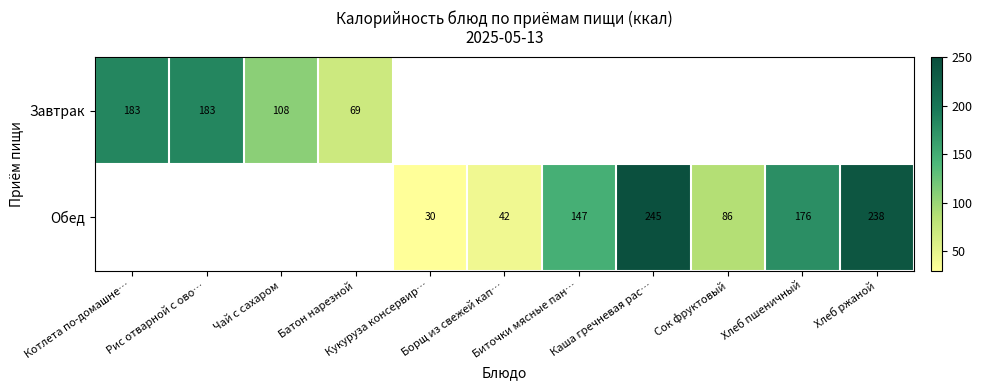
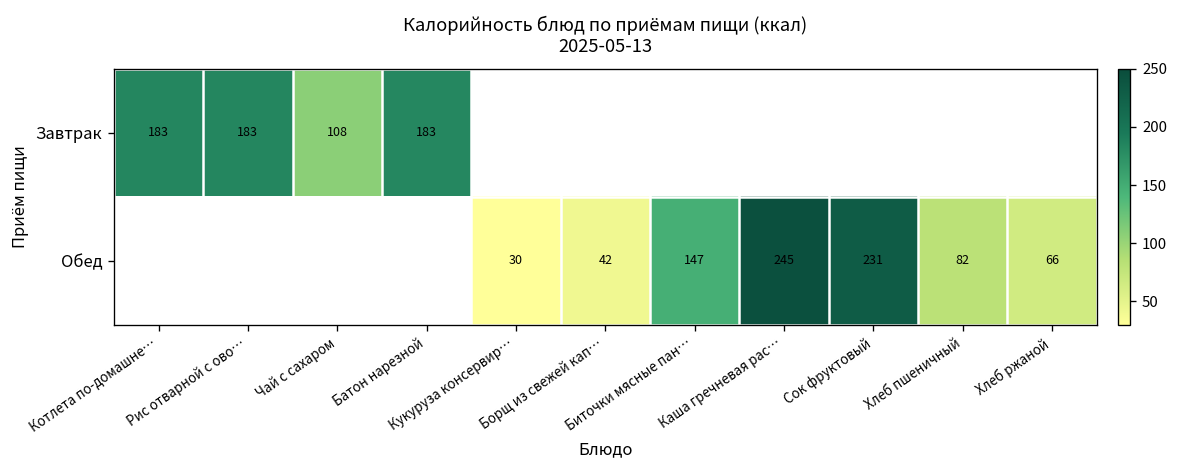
  {
    "Завтрак": {
      "Котлета по-домашне…": 183,
      "Рис отварной с ово…": 183,
      "Чай с сахаром": 108,
-     "Батон нарезной": 69
+     "Батон нарезной": 183
    },
    "Обед": {
      "Кукуруза консервир…": 30,
      "Борщ из свежей кап…": 42,
      "Биточки мясные пан…": 147,
      "Каша гречневая рас…": 245,
-     "Сок фруктовый": 86,
-     "Хлеб пшеничный": 176,
-     "Хлеб ржаной": 238
+     "Сок фруктовый": 231,
+     "Хлеб пшеничный": 82,
+     "Хлеб ржаной": 66
    }
  }
